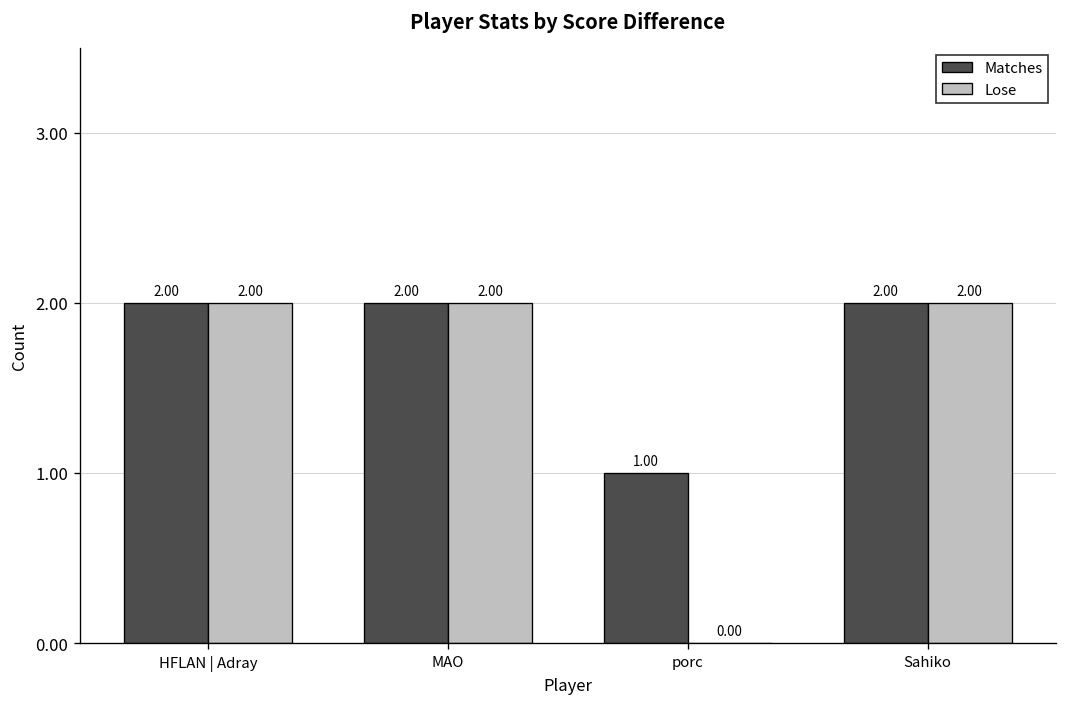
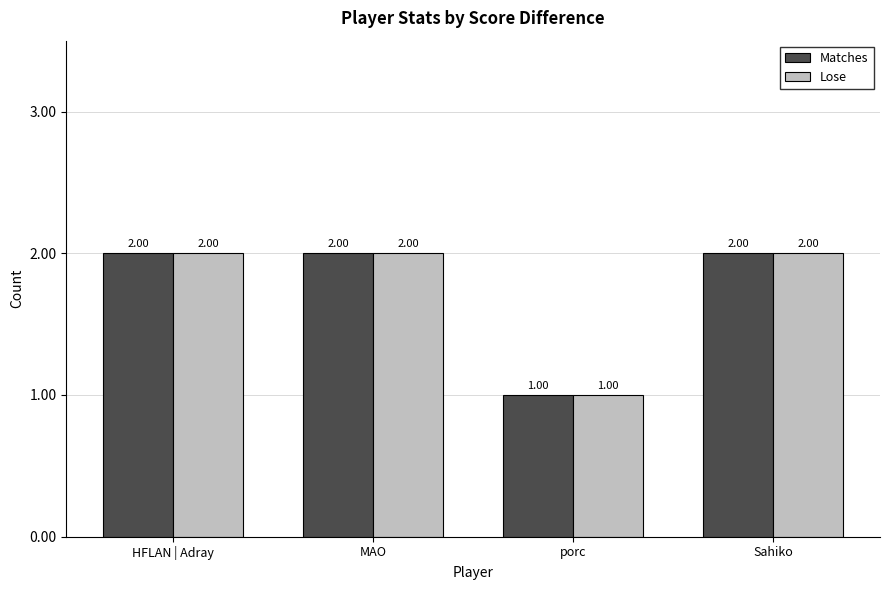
  {
    "Matches": {
      "HFLAN | Adray": 2.00,
      "MAO": 2.00,
      "porc": 1.00,
      "Sahiko": 2.00
    },
    "Lose": {
      "HFLAN | Adray": 2.00,
      "MAO": 2.00,
-     "porc": 0.00,
+     "porc": 1.00,
      "Sahiko": 2.00
    }
  }
